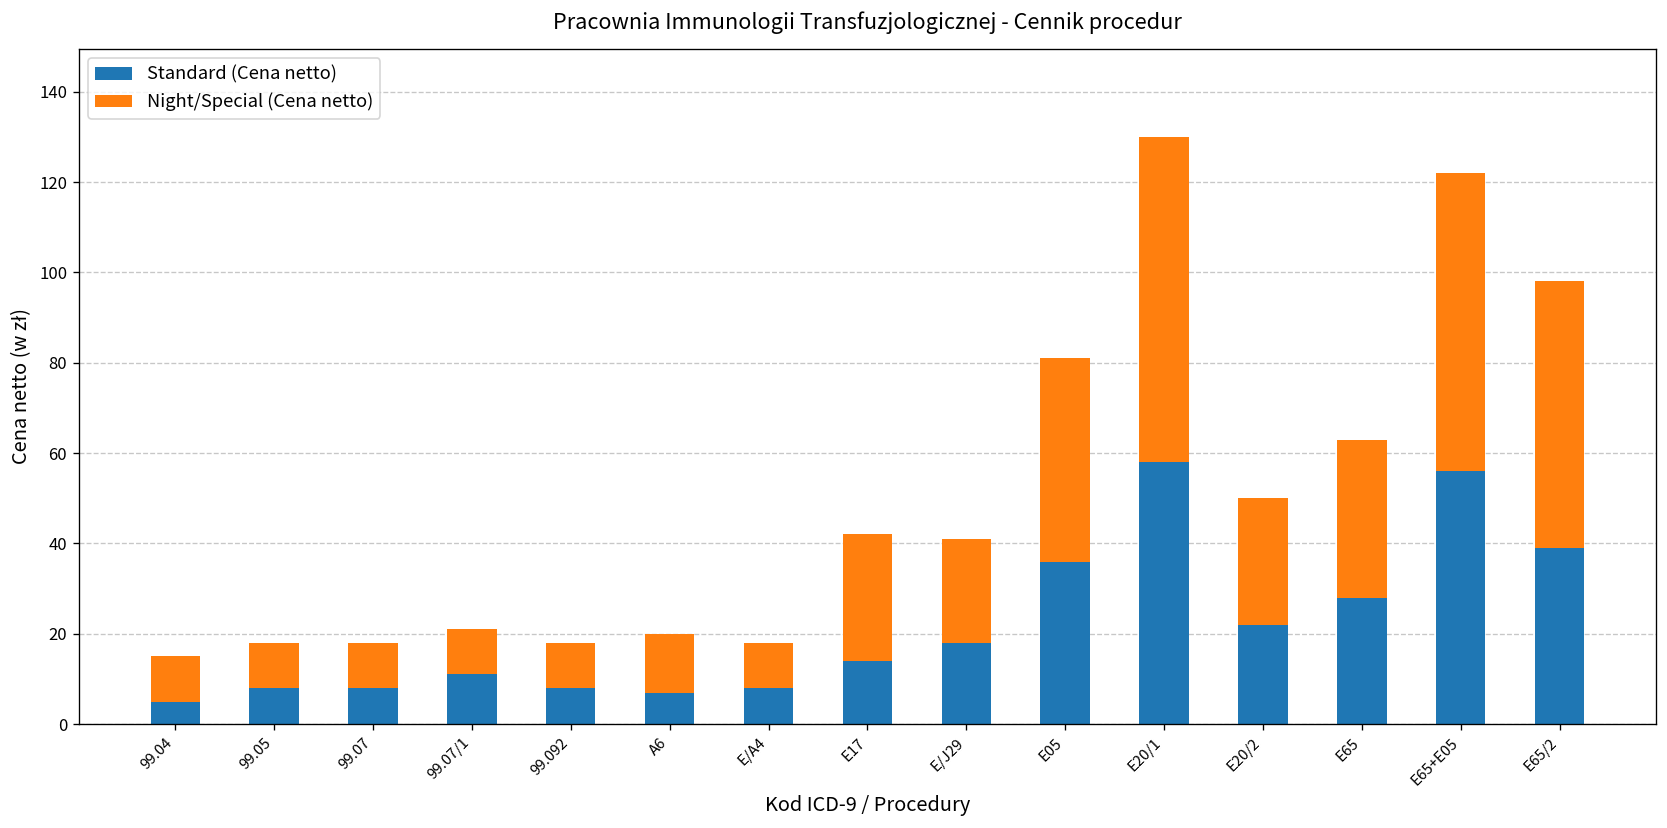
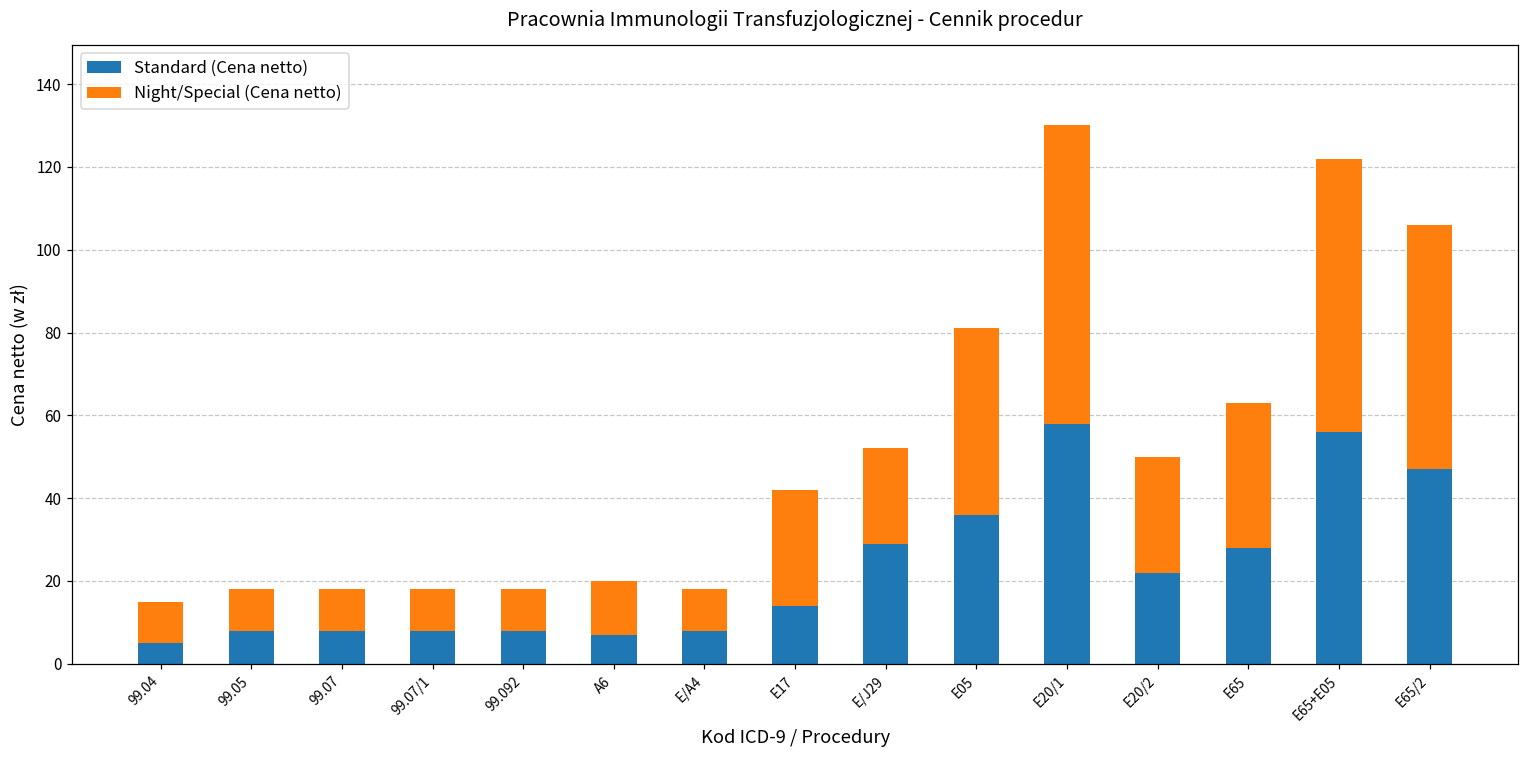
  {
    "Standard (Cena netto)": {
      "99.04": 5,
      "99.05": 8,
      "99.07": 8,
-     "99.07/1": 11,
+     "99.07/1": 8,
      "99.092": 8,
      "A6": 7,
      "E/A4": 8,
      "E17": 14,
-     "E/J29": 18,
+     "E/J29": 29,
      "E05": 36,
      "E20/1": 58,
      "E20/2": 22,
      "E65": 28,
      "E65+E05": 56,
-     "E65/2": 39
+     "E65/2": 47
    },
    "Night/Special (Cena netto)": {
      "99.04": 10,
      "99.05": 10,
      "99.07": 10,
      "99.07/1": 10,
      "99.092": 10,
      "A6": 13,
      "E/A4": 10,
      "E17": 28,
      "E/J29": 23,
      "E05": 45,
      "E20/1": 72,
      "E20/2": 28,
      "E65": 35,
      "E65+E05": 66,
      "E65/2": 59
    }
  }
